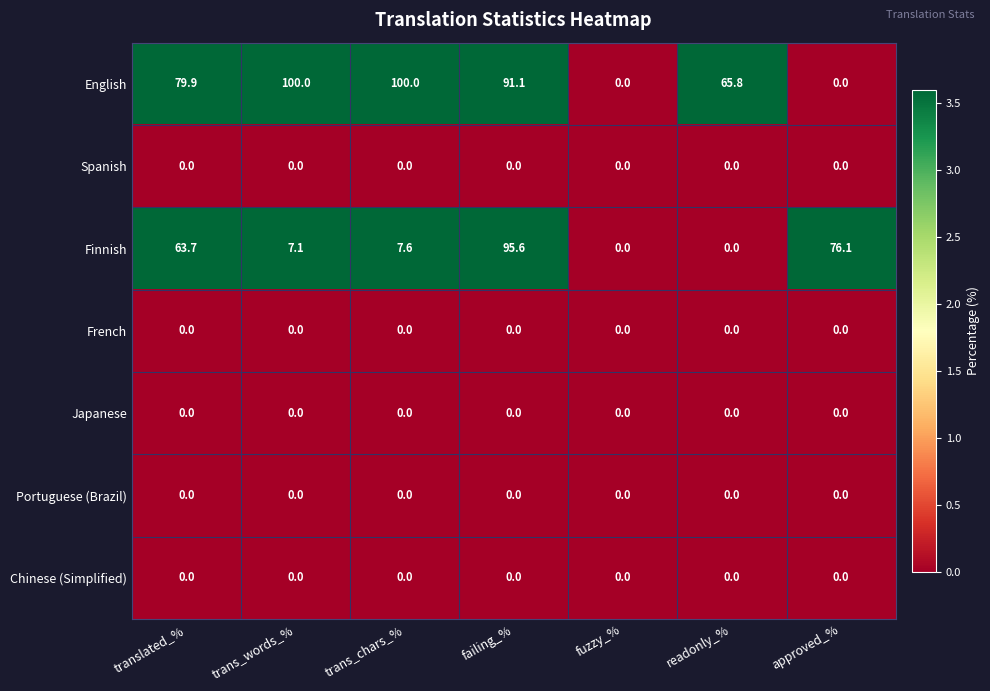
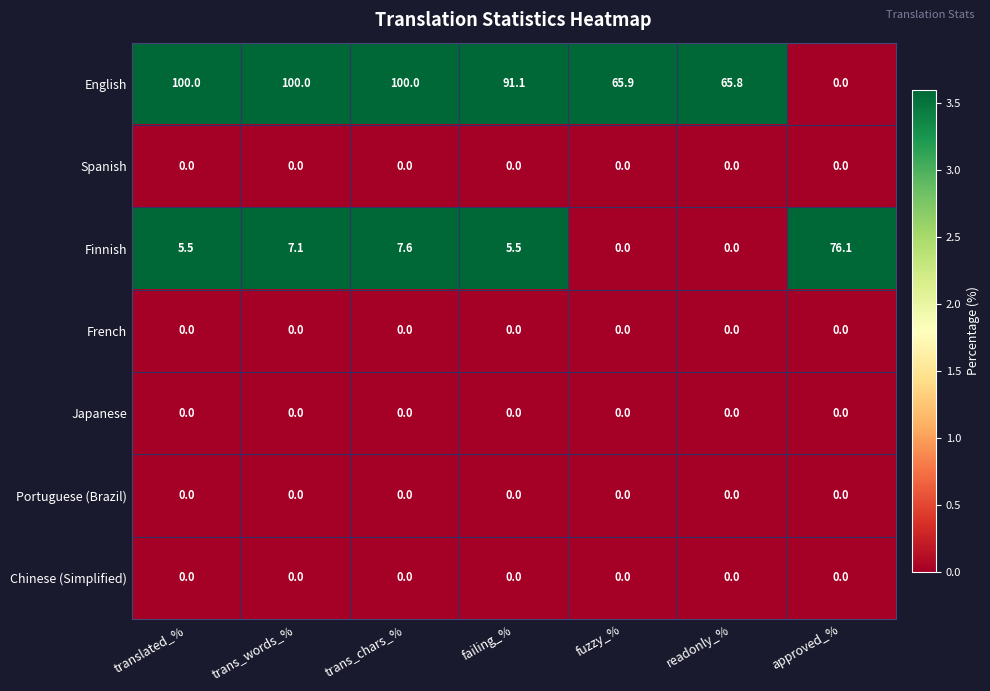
  {
    "English": {
-     "translated_%": 79.9,
+     "translated_%": 100.0,
      "trans_words_%": 100.0,
      "trans_chars_%": 100.0,
      "failing_%": 91.1,
-     "fuzzy_%": 0.0,
+     "fuzzy_%": 65.9,
      "readonly_%": 65.8,
      "approved_%": 0.0
    },
    "Spanish": {
      "translated_%": 0.0,
      "trans_words_%": 0.0,
      "trans_chars_%": 0.0,
      "failing_%": 0.0,
      "fuzzy_%": 0.0,
      "readonly_%": 0.0,
      "approved_%": 0.0
    },
    "Finnish": {
-     "translated_%": 63.7,
+     "translated_%": 5.5,
      "trans_words_%": 7.1,
      "trans_chars_%": 7.6,
-     "failing_%": 95.6,
+     "failing_%": 5.5,
      "fuzzy_%": 0.0,
      "readonly_%": 0.0,
      "approved_%": 76.1
    },
    "French": {
      "translated_%": 0.0,
      "trans_words_%": 0.0,
      "trans_chars_%": 0.0,
      "failing_%": 0.0,
      "fuzzy_%": 0.0,
      "readonly_%": 0.0,
      "approved_%": 0.0
    },
    "Japanese": {
      "translated_%": 0.0,
      "trans_words_%": 0.0,
      "trans_chars_%": 0.0,
      "failing_%": 0.0,
      "fuzzy_%": 0.0,
      "readonly_%": 0.0,
      "approved_%": 0.0
    },
    "Portuguese (Brazil)": {
      "translated_%": 0.0,
      "trans_words_%": 0.0,
      "trans_chars_%": 0.0,
      "failing_%": 0.0,
      "fuzzy_%": 0.0,
      "readonly_%": 0.0,
      "approved_%": 0.0
    },
    "Chinese (Simplified)": {
      "translated_%": 0.0,
      "trans_words_%": 0.0,
      "trans_chars_%": 0.0,
      "failing_%": 0.0,
      "fuzzy_%": 0.0,
      "readonly_%": 0.0,
      "approved_%": 0.0
    }
  }
